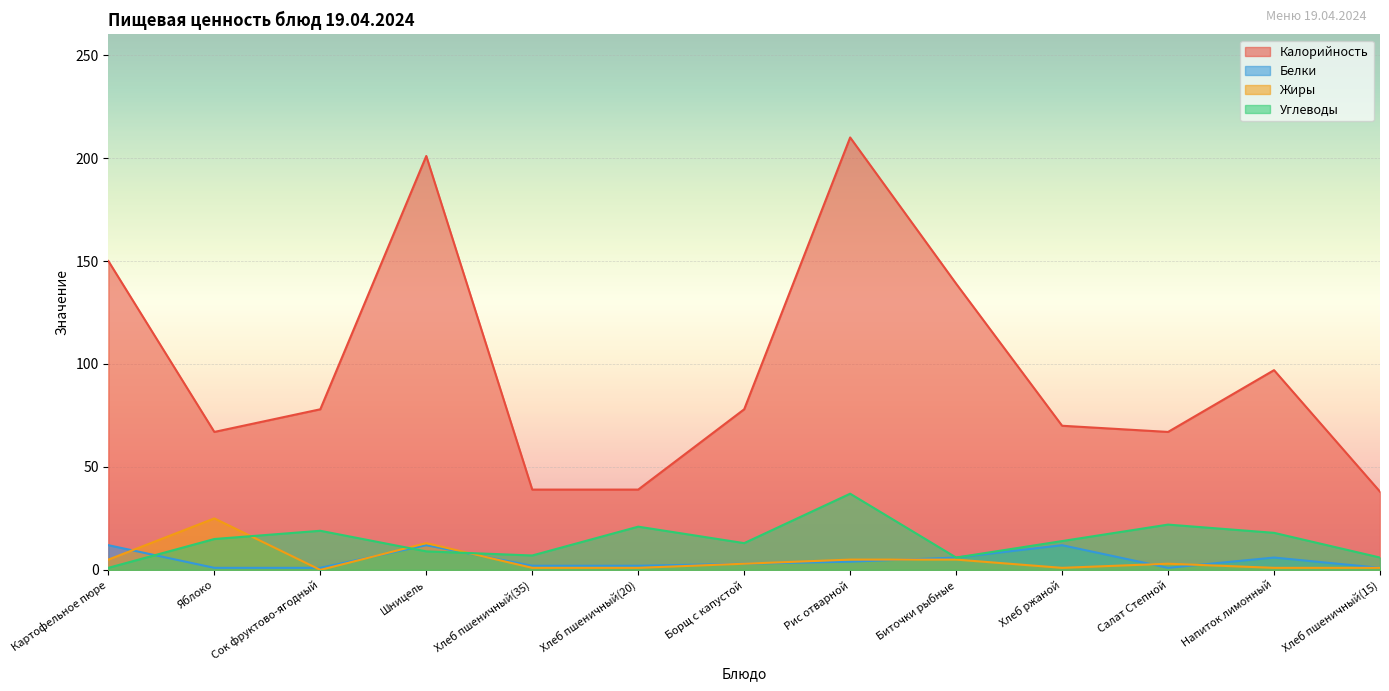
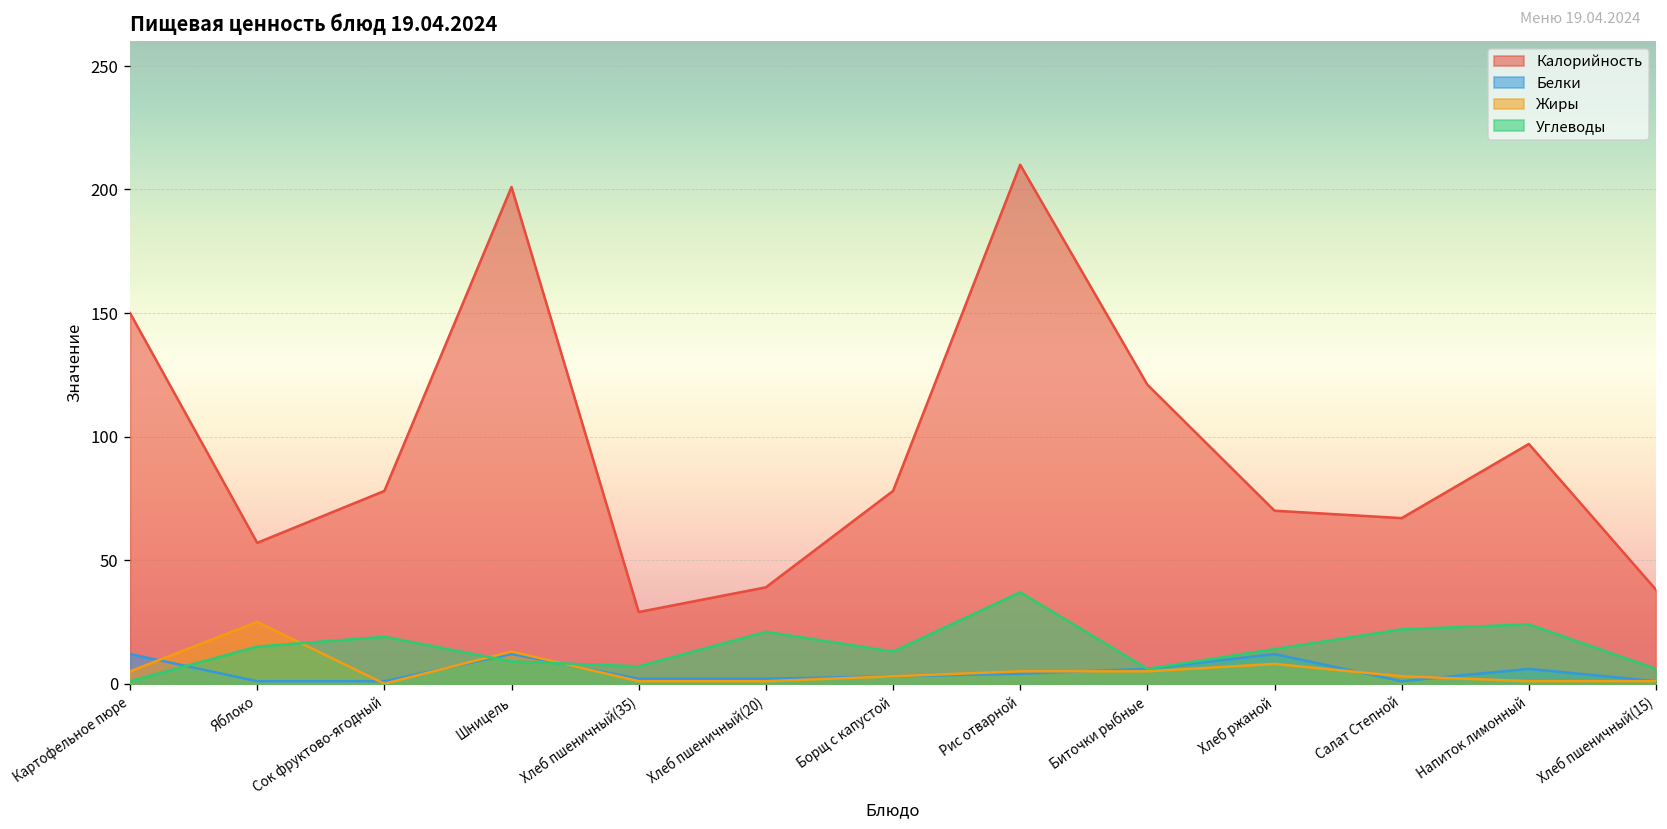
  {
    "Калорийность": {
      "Картофельное пюре": 150,
-     "Яблоко": 67,
+     "Яблоко": 57,
      "Сок фруктово-ягодный": 78,
      "Шницель": 201,
-     "Хлеб пшеничный(35)": 39,
+     "Хлеб пшеничный(35)": 29,
      "Хлеб пшеничный(20)": 39,
      "Борщ с капустой": 78,
      "Рис отварной": 210,
-     "Биточки рыбные": 139,
+     "Биточки рыбные": 121,
      "Хлеб ржаной": 70,
      "Салат Степной": 67,
      "Напиток лимонный": 97,
      "Хлеб пшеничный(15)": 38
    },
    "Белки": {
      "Картофельное пюре": 12,
      "Яблоко": 1,
      "Хлеб ржаной": 12,
      "Салат Степной": 1,
      "Напиток лимонный": 6
    },
    "Жиры": {
      "Картофельное пюре": 5,
      "Яблоко": 25,
-     "Хлеб ржаной": 1,
+     "Хлеб ржаной": 8,
      "Салат Степной": 3,
      "Напиток лимонный": 1
    },
    "Углеводы": {
      "Картофельное пюре": 1,
      "Яблоко": 15,
      "Сок фруктово-ягодный": 19,
      "Шницель": 9,
      "Хлеб пшеничный(35)": 7,
      "Хлеб пшеничный(20)": 21,
      "Борщ с капустой": 13,
      "Рис отварной": 37,
      "Хлеб ржаной": 14,
      "Салат Степной": 22,
-     "Напиток лимонный": 18,
+     "Напиток лимонный": 24,
      "Хлеб пшеничный(15)": 6
    }
  }
